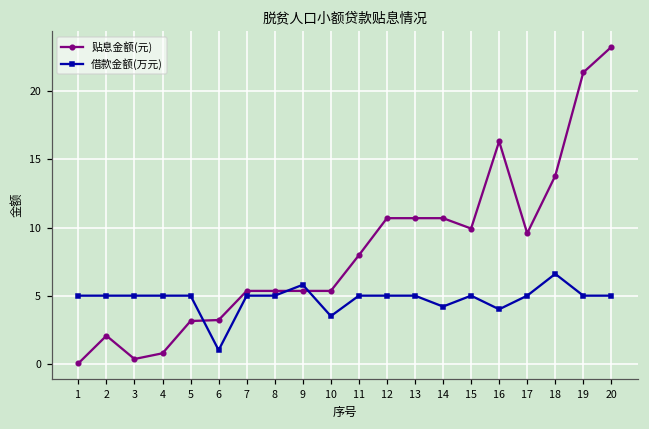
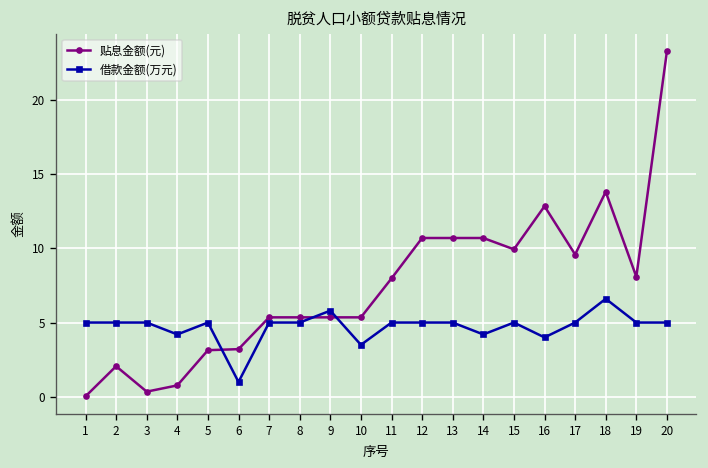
  {
    "贴息金额(元)": {
      "1": 0.0,
      "2": 2.1,
      "3": 0.4,
      "4": 0.8,
      "5": 3.1,
      "6": 3.2,
      "7": 5.4,
      "8": 5.4,
      "9": 5.4,
      "10": 5.4,
      "11": 8.0,
      "12": 10.7,
      "13": 10.7,
      "14": 10.7,
      "15": 9.9,
-     "16": 16.3,
+     "16": 12.8,
      "17": 9.6,
      "18": 13.8,
-     "19": 21.4,
+     "19": 8.1,
      "20": 23.3
    },
    "借款金额(万元)": {
      "1": 5.0,
      "2": 5.0,
      "3": 5.0,
-     "4": 5.0,
+     "4": 4.2,
      "5": 5.0,
      "6": 1.0,
      "7": 5.0,
      "8": 5.0,
      "9": 5.8,
      "10": 3.5,
      "11": 5.0,
      "12": 5.0,
      "13": 5.0,
      "14": 4.2,
      "15": 5.0,
      "16": 4.0,
      "17": 5.0,
      "18": 6.6,
      "19": 5.0,
      "20": 5.0
    }
  }
